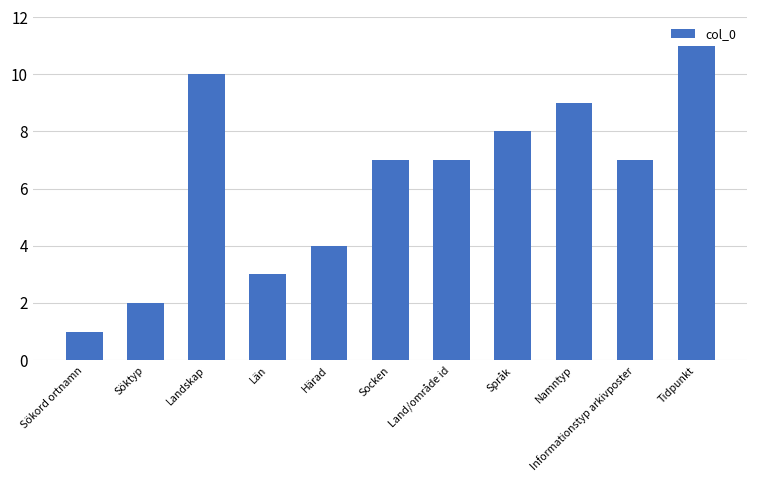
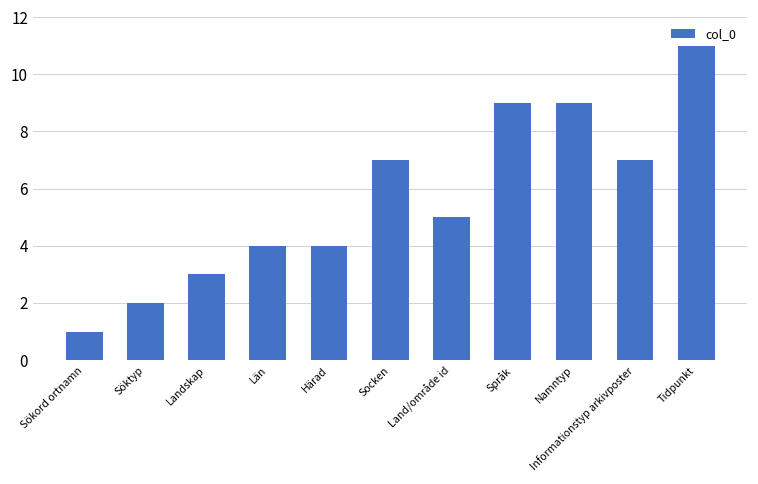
  {
    "Sökord ortnamn": 1,
    "Söktyp": 2,
-   "Landskap": 10,
-   "Län": 3,
+   "Landskap": 3,
+   "Län": 4,
    "Härad": 4,
    "Socken": 7,
-   "Land/område id": 7,
-   "Språk": 8,
+   "Land/område id": 5,
+   "Språk": 9,
    "Namntyp": 9,
    "Informationstyp arkivposter": 7,
    "Tidpunkt": 11
  }
